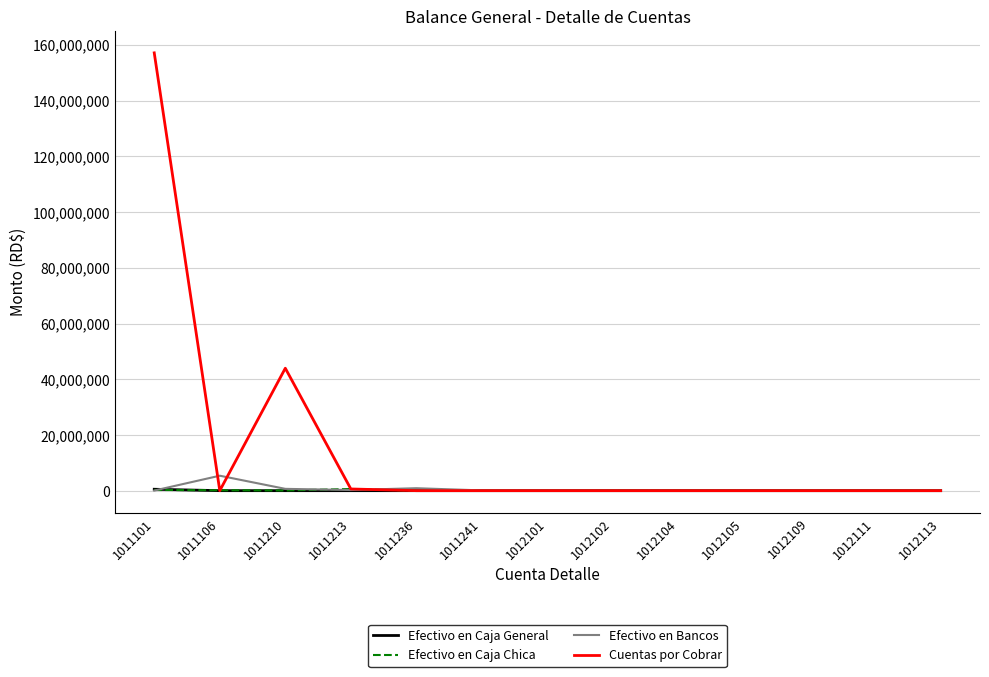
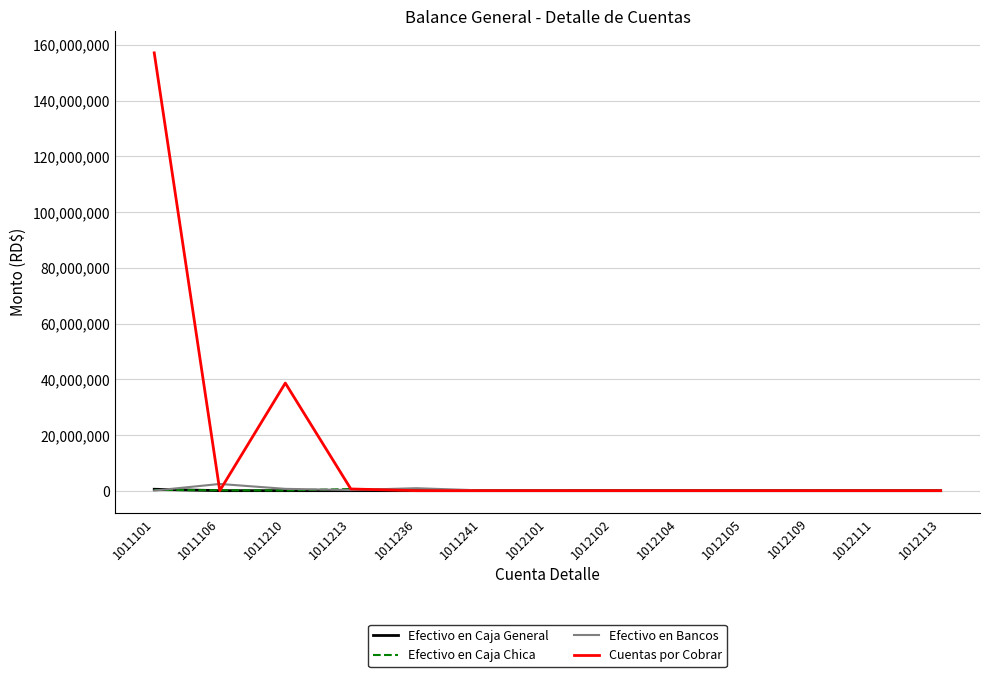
  {
    "Efectivo en Bancos": {
-     "1011106": "5,000,000"
+     "1011106": "2,000,000"
    },
    "Cuentas por Cobrar": {
      "1011101": "157,000,000",
-     "1011210": "44,000,000"
+     "1011210": "39,000,000"
    }
  }
